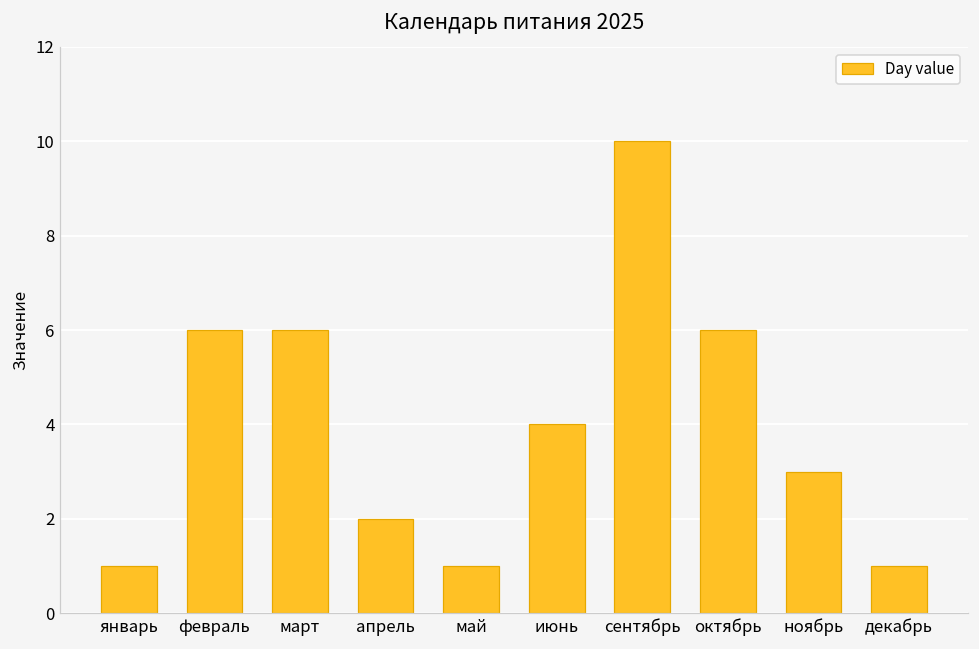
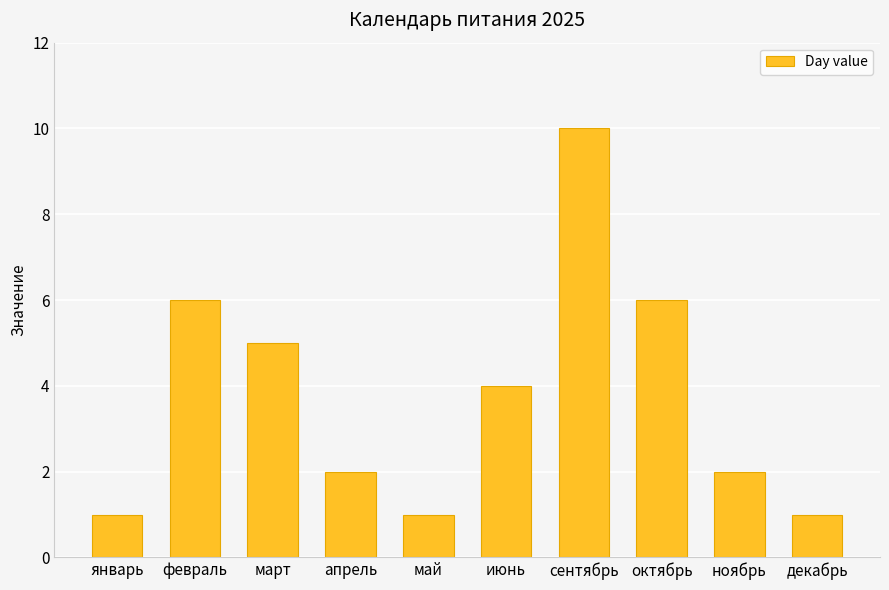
  {
    "январь": 1,
    "февраль": 6,
-   "март": 6,
+   "март": 5,
    "апрель": 2,
    "май": 1,
    "июнь": 4,
    "сентябрь": 10,
    "октябрь": 6,
-   "ноябрь": 3,
+   "ноябрь": 2,
    "декабрь": 1
  }
